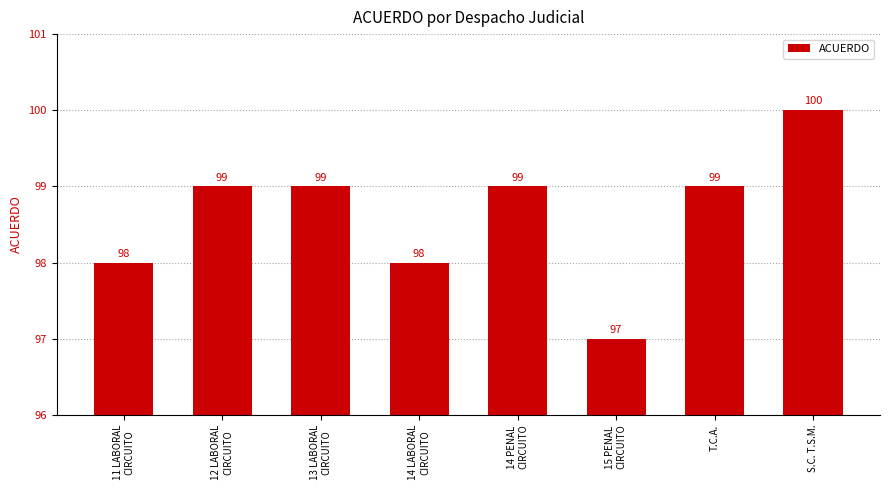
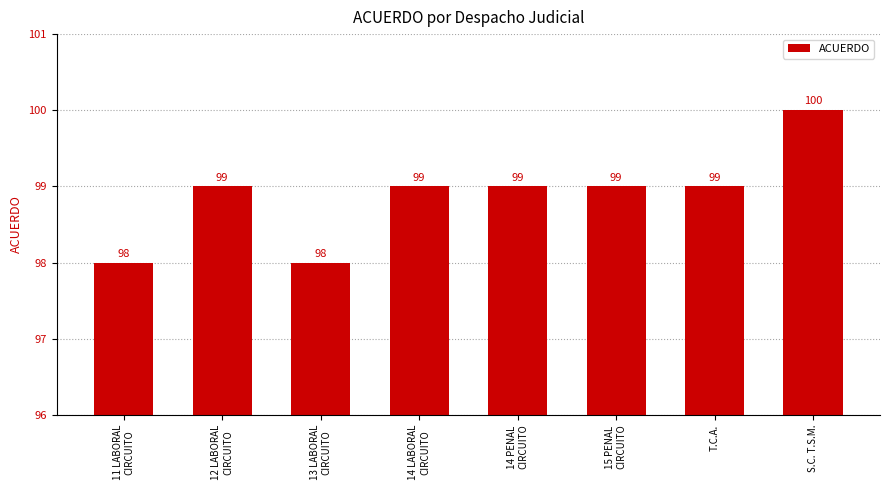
  {
    "11 LABORAL CIRCUITO": 98,
    "12 LABORAL CIRCUITO": 99,
-   "13 LABORAL CIRCUITO": 99,
-   "14 LABORAL CIRCUITO": 98,
+   "13 LABORAL CIRCUITO": 98,
+   "14 LABORAL CIRCUITO": 99,
    "14 PENAL CIRCUITO": 99,
-   "15 PENAL CIRCUITO": 97,
+   "15 PENAL CIRCUITO": 99,
    "T.C.A.": 99,
    "S.C. T.S.M.": 100
  }
